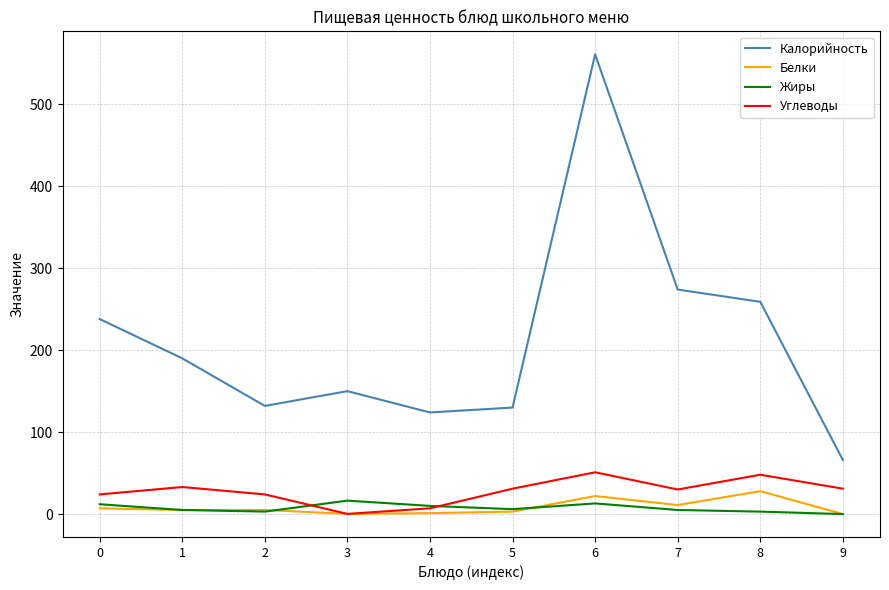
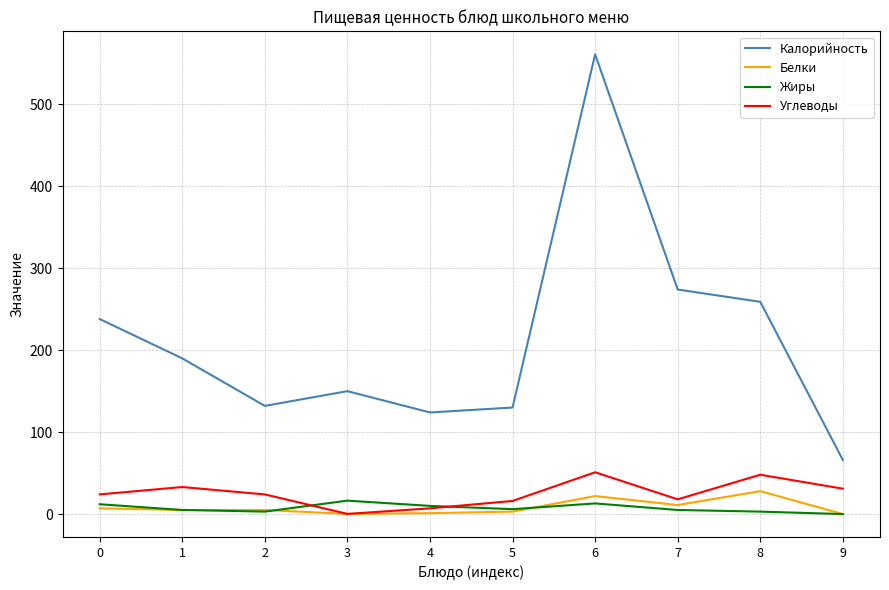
  {
    "Калорийность": {
      "0": 240,
      "1": 190,
      "2": 130,
      "3": 150,
      "4": 120,
      "5": 130,
      "6": 560,
      "7": 270,
      "8": 260,
      "9": 70
    },
    "Белки": {
      "0": 10,
      "4": 0,
      "6": 20,
      "7": 10,
      "8": 30
    },
    "Жиры": {
      "0": 10,
      "3": 20,
      "6": 10,
      "7": 10,
      "8": 0
    },
    "Углеводы": {
      "0": 20,
      "1": 30,
      "2": 20,
-     "5": 30,
+     "5": 20,
      "6": 50,
-     "7": 30,
+     "7": 20,
      "8": 50,
      "9": 30
    }
  }
